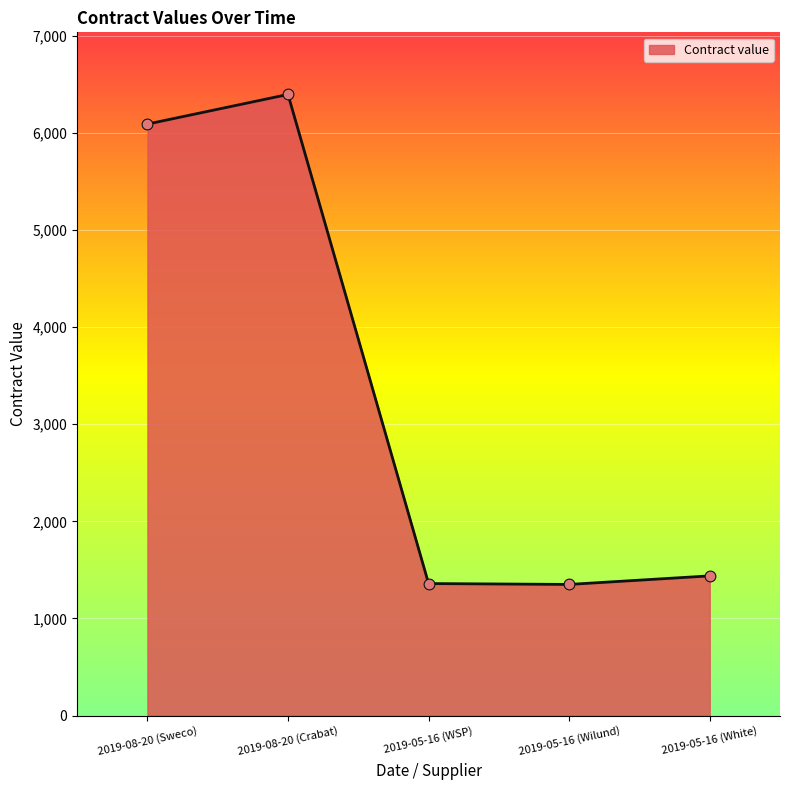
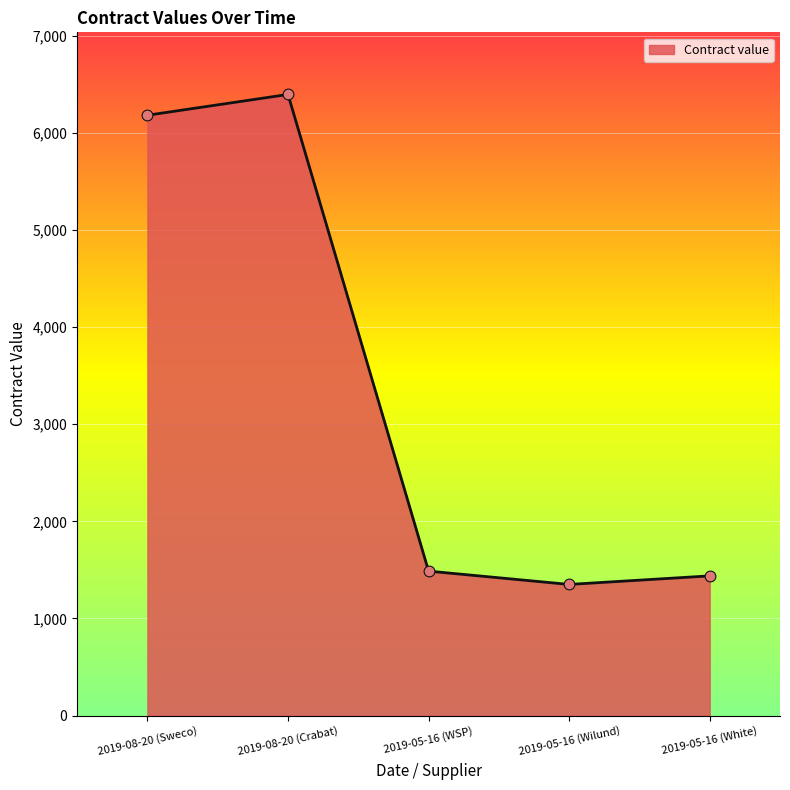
  {
-   "2019-08-20 (Sweco)": "6,100",
+   "2019-08-20 (Sweco)": "6,200",
    "2019-08-20 (Crabat)": "6,400",
-   "2019-05-16 (WSP)": "1,400",
+   "2019-05-16 (WSP)": "1,500",
    "2019-05-16 (Wilund)": "1,400",
    "2019-05-16 (White)": "1,400"
  }
